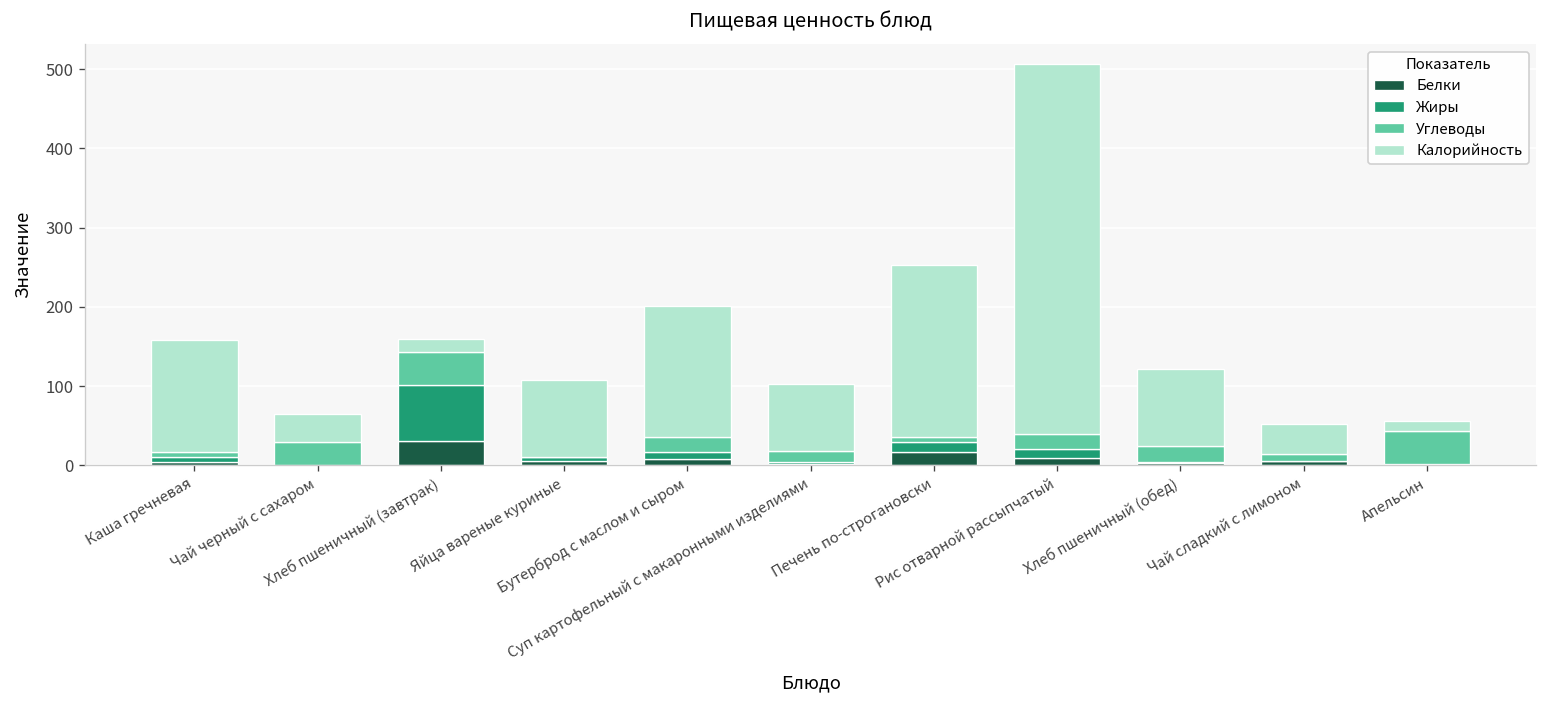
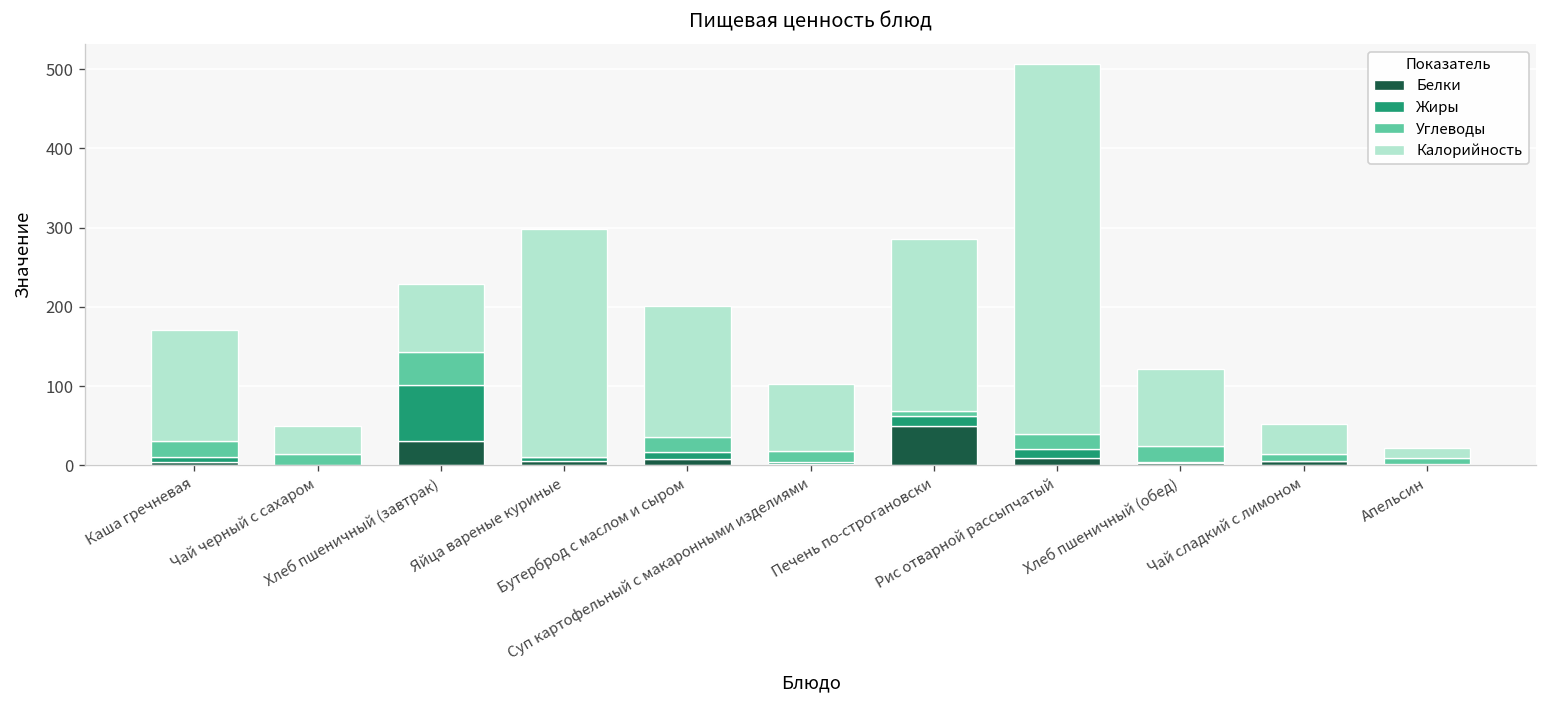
  {
    "Белки": {
      "Каша гречневая": 0,
      "Чай черный с сахаром": 0,
      "Хлеб пшеничный (завтрак)": 30,
      "Яйца вареные куриные": 10,
      "Бутерброд с маслом и сыром": 10,
-     "Печень по-строгановски": 20,
+     "Печень по-строгановски": 50,
      "Рис отварной рассыпчатый": 10,
      "Чай сладкий с лимоном": 10
    },
    "Жиры": {
      "Каша гречневая": 10,
      "Чай черный с сахаром": 0,
      "Хлеб пшеничный (завтрак)": 70,
      "Яйца вареные куриные": 10,
      "Бутерброд с маслом и сыром": 10,
      "Печень по-строгановски": 10,
      "Рис отварной рассыпчатый": 10,
      "Апельсин": 0
    },
    "Углеводы": {
-     "Каша гречневая": 10,
-     "Чай черный с сахаром": 30,
+     "Каша гречневая": 20,
+     "Чай черный с сахаром": 10,
      "Хлеб пшеничный (завтрак)": 40,
      "Яйца вареные куриные": 0,
      "Бутерброд с маслом и сыром": 20,
      "Суп картофельный с макаронными изделиями": 10,
      "Печень по-строгановски": 10,
      "Рис отварной рассыпчатый": 20,
      "Хлеб пшеничный (обед)": 20,
      "Чай сладкий с лимоном": 10,
-     "Апельсин": 40
+     "Апельсин": 10
    },
    "Калорийность": {
      "Каша гречневая": 140,
      "Чай черный с сахаром": 40,
-     "Хлеб пшеничный (завтрак)": 20,
-     "Яйца вареные куриные": 100,
+     "Хлеб пшеничный (завтрак)": 90,
+     "Яйца вареные куриные": 290,
      "Бутерброд с маслом и сыром": 170,
      "Суп картофельный с макаронными изделиями": 80,
      "Печень по-строгановски": 220,
      "Рис отварной рассыпчатый": 470,
      "Хлеб пшеничный (обед)": 100,
      "Чай сладкий с лимоном": 40,
      "Апельсин": 10
    }
  }
